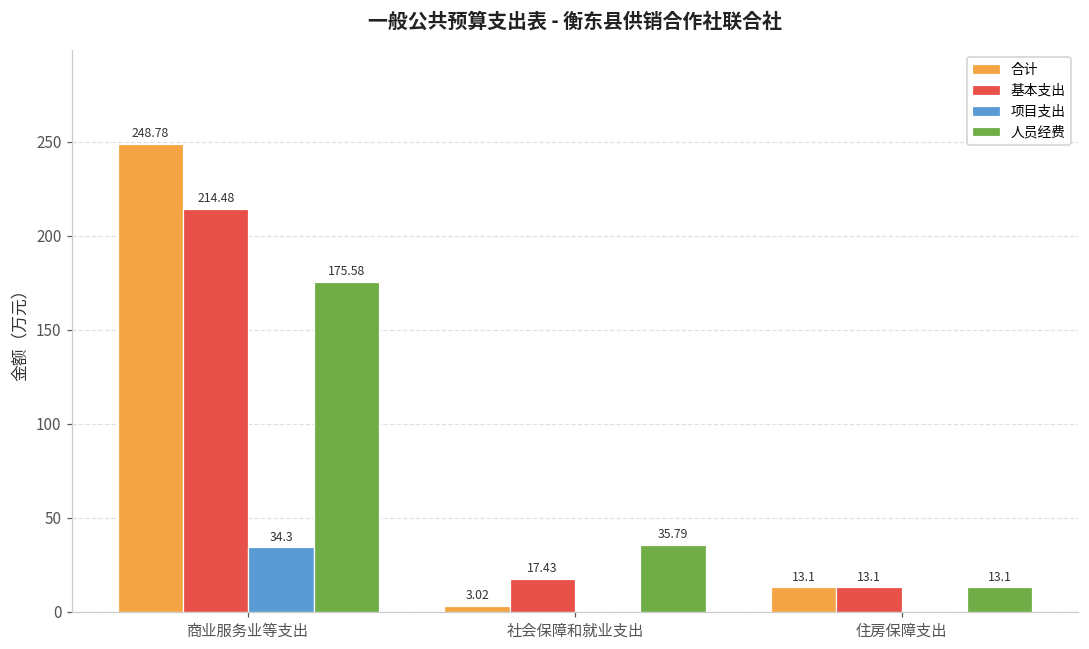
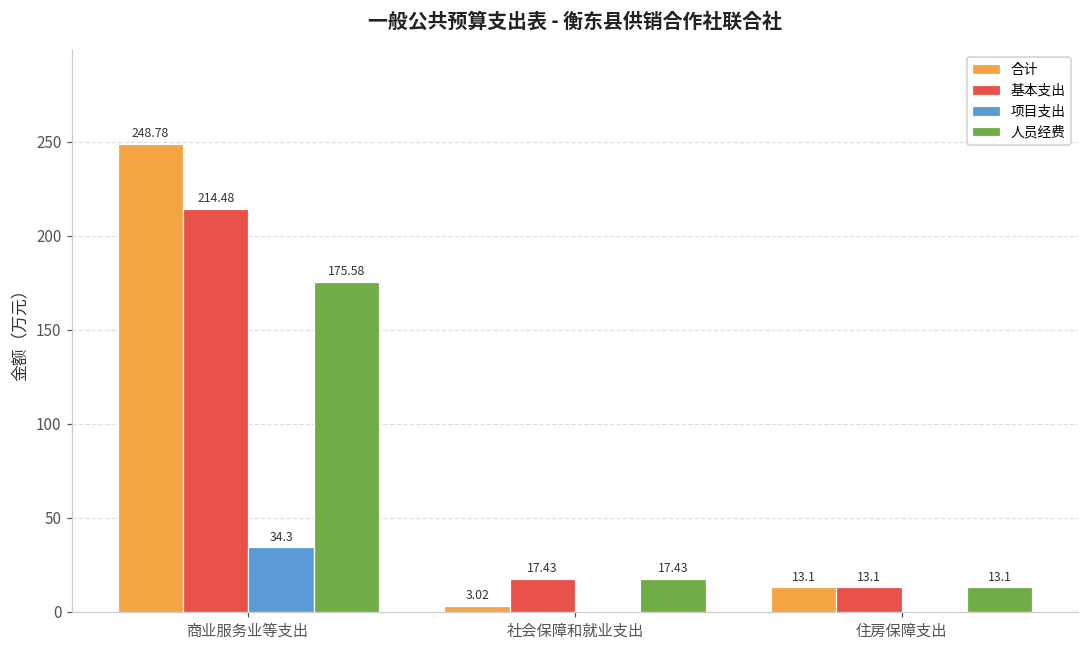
  {
    "合计": {
      "商业服务业等支出": 248.78,
      "社会保障和就业支出": 3.02,
      "住房保障支出": 13.1
    },
    "基本支出": {
      "商业服务业等支出": 214.48,
      "社会保障和就业支出": 17.43,
      "住房保障支出": 13.1
    },
    "项目支出": {
      "商业服务业等支出": 34.3
    },
    "人员经费": {
      "商业服务业等支出": 175.58,
-     "社会保障和就业支出": 35.79,
+     "社会保障和就业支出": 17.43,
      "住房保障支出": 13.1
    }
  }
